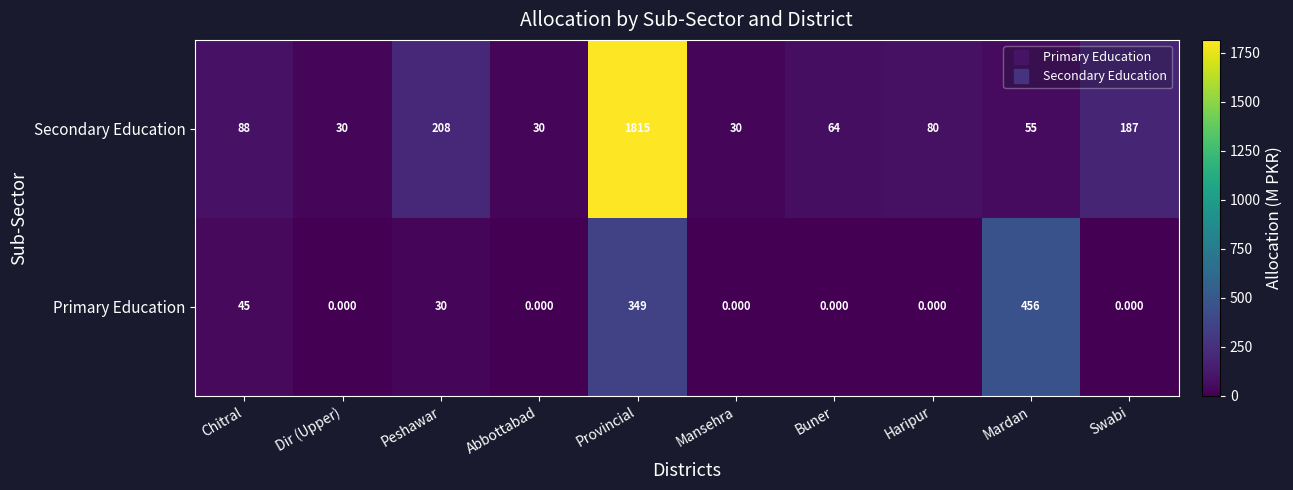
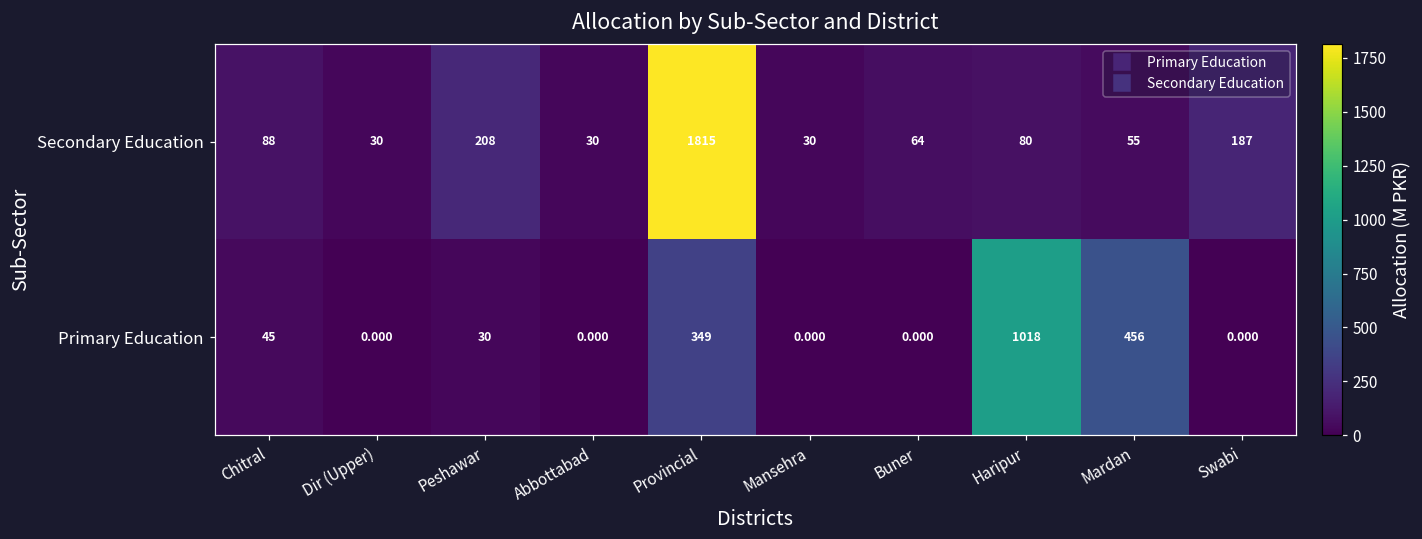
  {
    "Secondary Education": {
      "Chitral": 88,
      "Dir (Upper)": 30,
      "Peshawar": 208,
      "Abbottabad": 30,
      "Provincial": 1815,
      "Mansehra": 30,
      "Buner": 64,
      "Haripur": 80,
      "Mardan": 55,
      "Swabi": 187
    },
    "Primary Education": {
      "Chitral": 45,
      "Dir (Upper)": 0.000,
      "Peshawar": 30,
      "Abbottabad": 0.000,
      "Provincial": 349,
      "Mansehra": 0.000,
      "Buner": 0.000,
-     "Haripur": 0.000,
+     "Haripur": 1018,
      "Mardan": 456,
      "Swabi": 0.000
    }
  }
